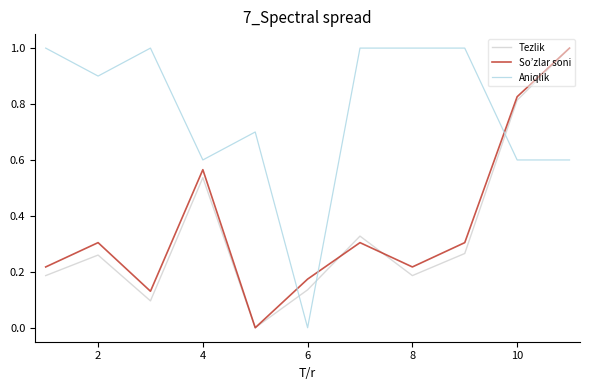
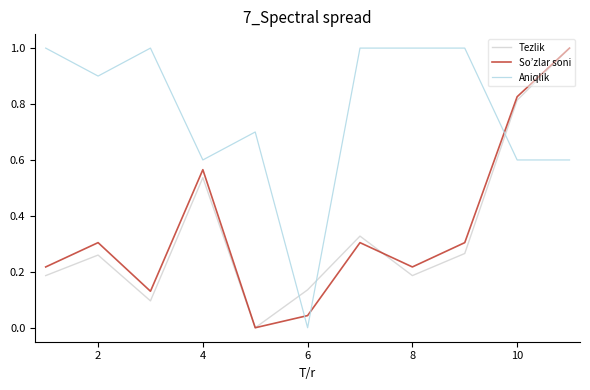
  {
    "So’zlar soni": {
      "2": 0.30,
      "4": 0.57,
-     "6": 0.17,
+     "6": 0.04,
      "8": 0.22,
      "10": 0.83
    }
  }
